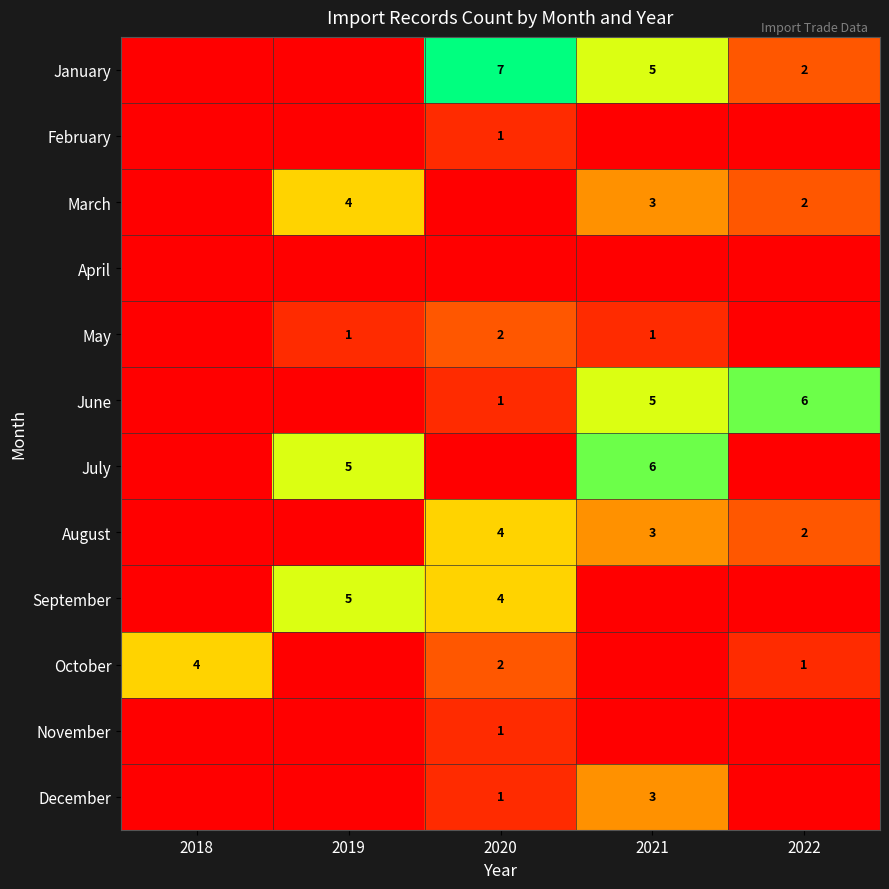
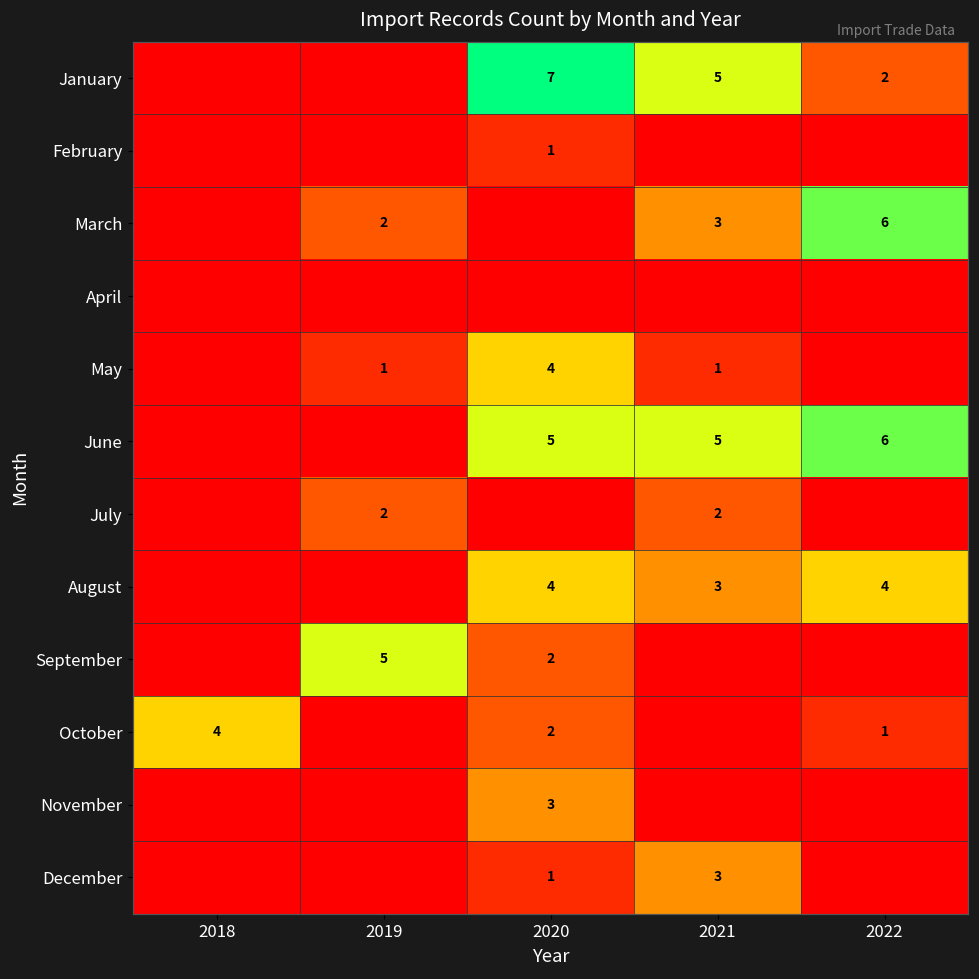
  {
    "January": {
      "2020": 7,
      "2021": 5,
      "2022": 2
    },
    "February": {
      "2020": 1
    },
    "March": {
-     "2019": 4,
+     "2019": 2,
      "2021": 3,
-     "2022": 2
+     "2022": 6
    },
    "May": {
      "2019": 1,
-     "2020": 2,
+     "2020": 4,
      "2021": 1
    },
    "June": {
-     "2020": 1,
+     "2020": 5,
      "2021": 5,
      "2022": 6
    },
    "July": {
-     "2019": 5,
-     "2021": 6
+     "2019": 2,
+     "2021": 2
    },
    "August": {
      "2020": 4,
      "2021": 3,
-     "2022": 2
+     "2022": 4
    },
    "September": {
      "2019": 5,
-     "2020": 4
+     "2020": 2
    },
    "October": {
      "2018": 4,
      "2020": 2,
      "2022": 1
    },
    "November": {
-     "2020": 1
+     "2020": 3
    },
    "December": {
      "2020": 1,
      "2021": 3
    }
  }
